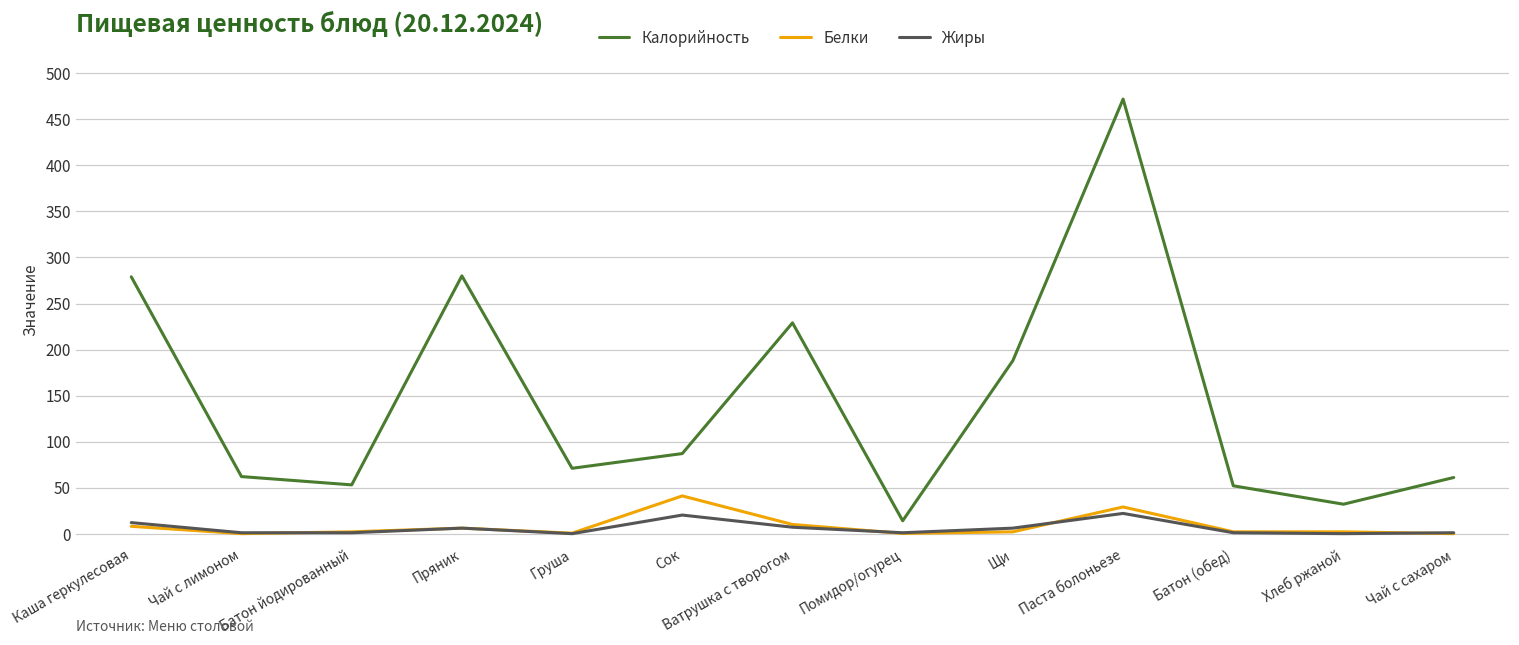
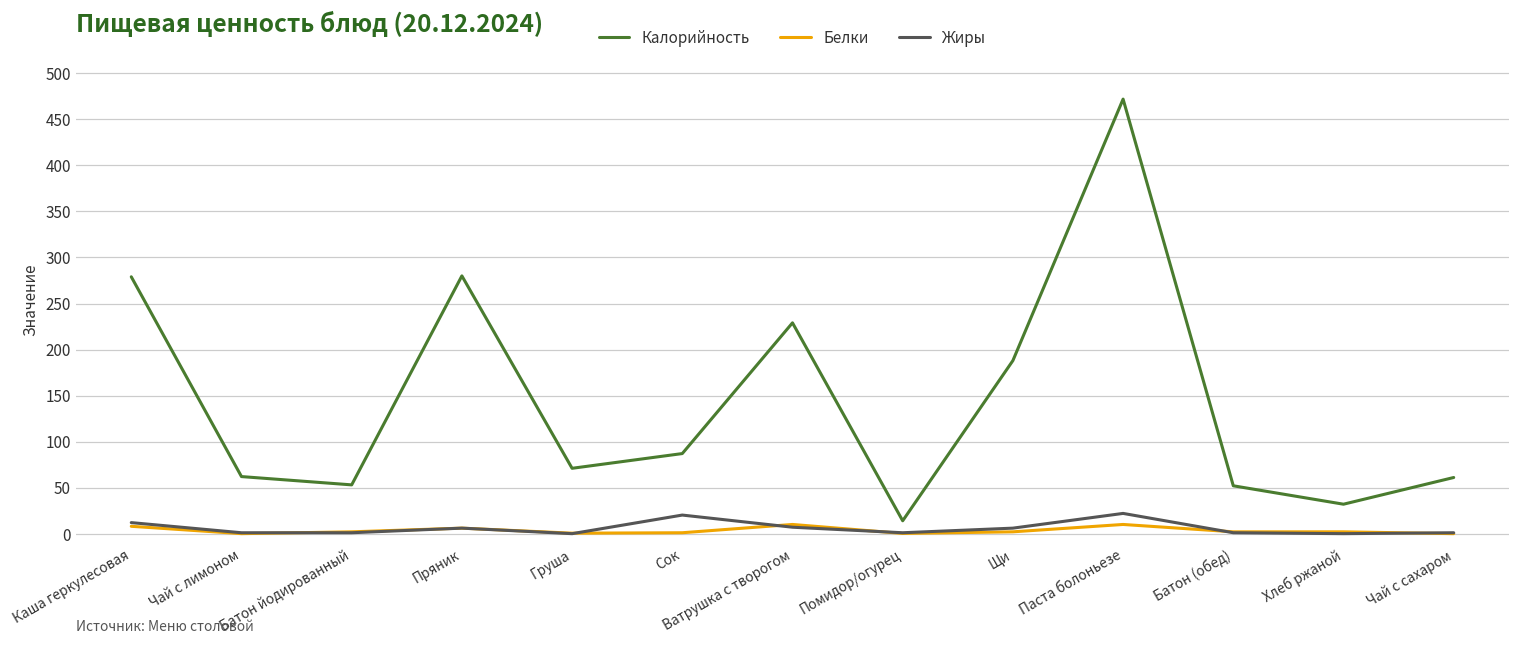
  {
    "Белки": {
      "Каша геркулесовая": 10,
-     "Сок": 40,
+     "Сок": 0,
      "Щи": 0,
-     "Паста болоньезе": 30
+     "Паста болоньезе": 10
    }
  }
